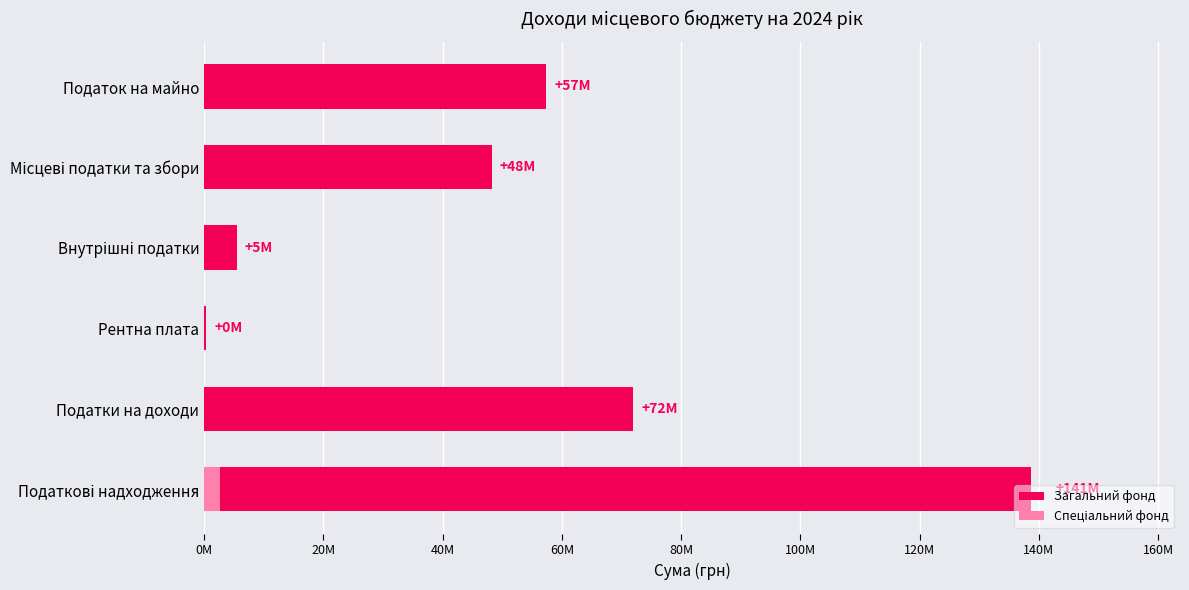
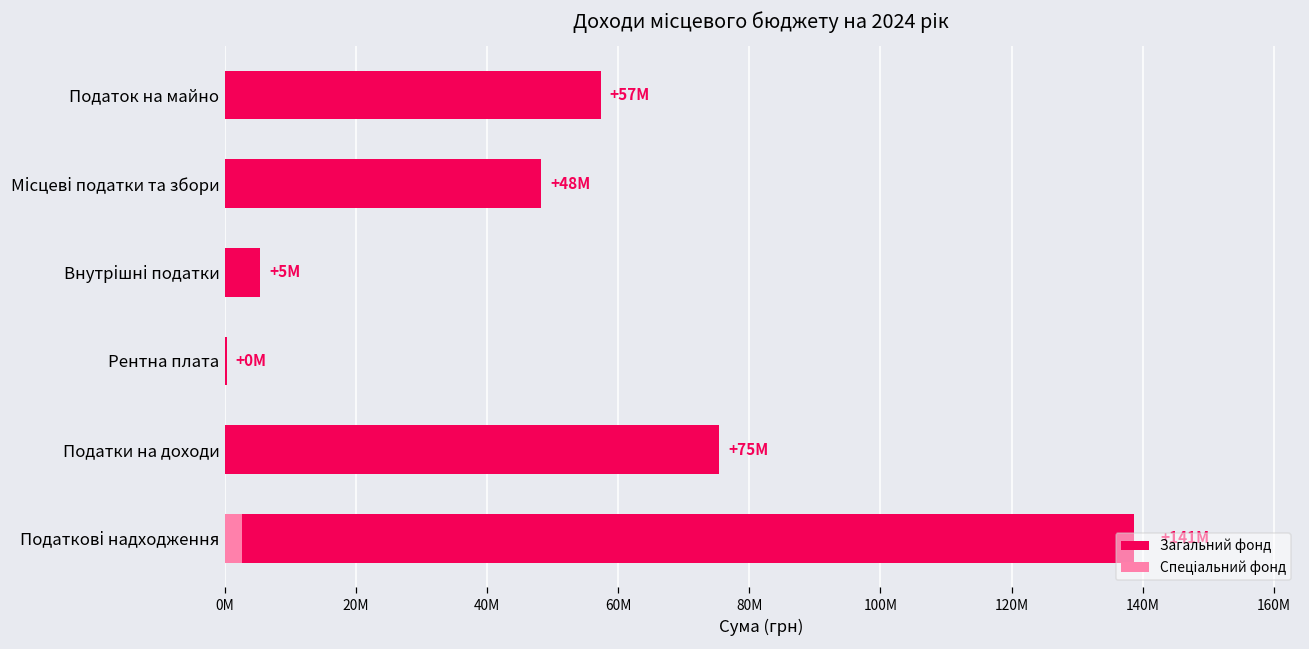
  {
    "Загальний фонд": {
      "Податок на майно": "+57M",
      "Місцеві податки та збори": "+48M",
      "Внутрішні податки": "+5M",
-     "Податки на доходи": "+72M"
+     "Податки на доходи": "+75M"
    },
    "Спеціальний фонд": {
      "Рентна плата": "+0M"
    }
  }
